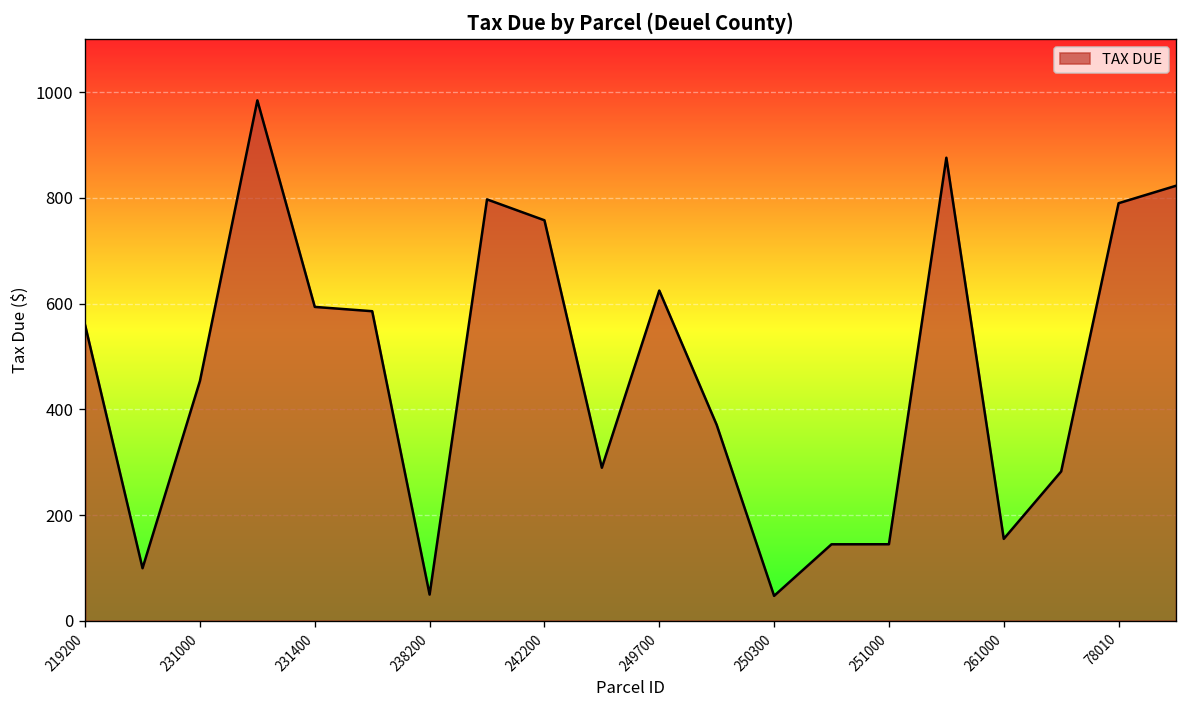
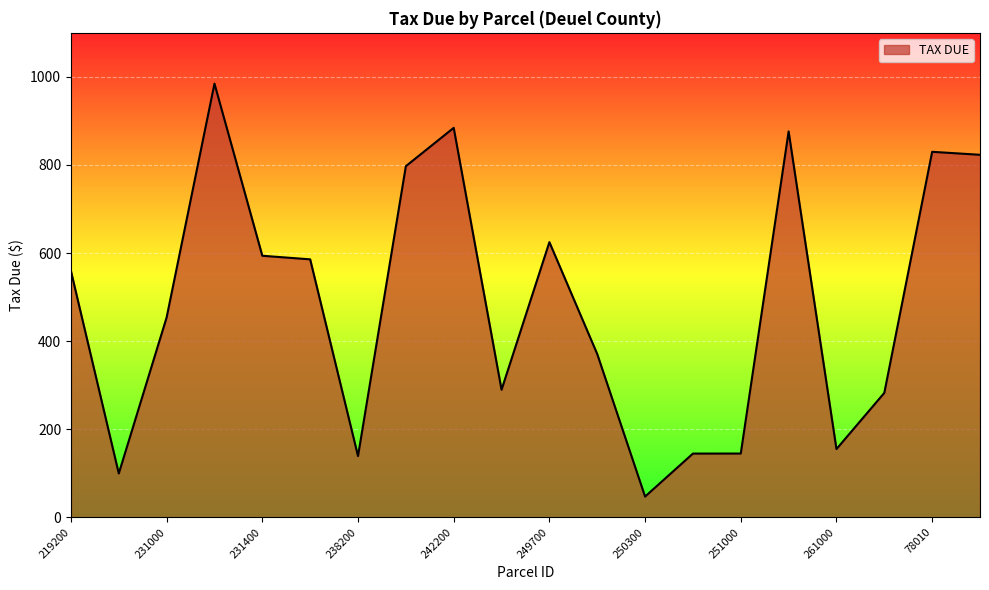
  {
    "219200": 560,
    "231000": 450,
    "231400": 590,
-   "238200": 50,
-   "242200": 760,
+   "238200": 140,
+   "242200": 880,
    "249700": 620,
    "250300": 50,
    "251000": 140,
    "261000": 150,
-   "78010": 790
+   "78010": 830
  }
